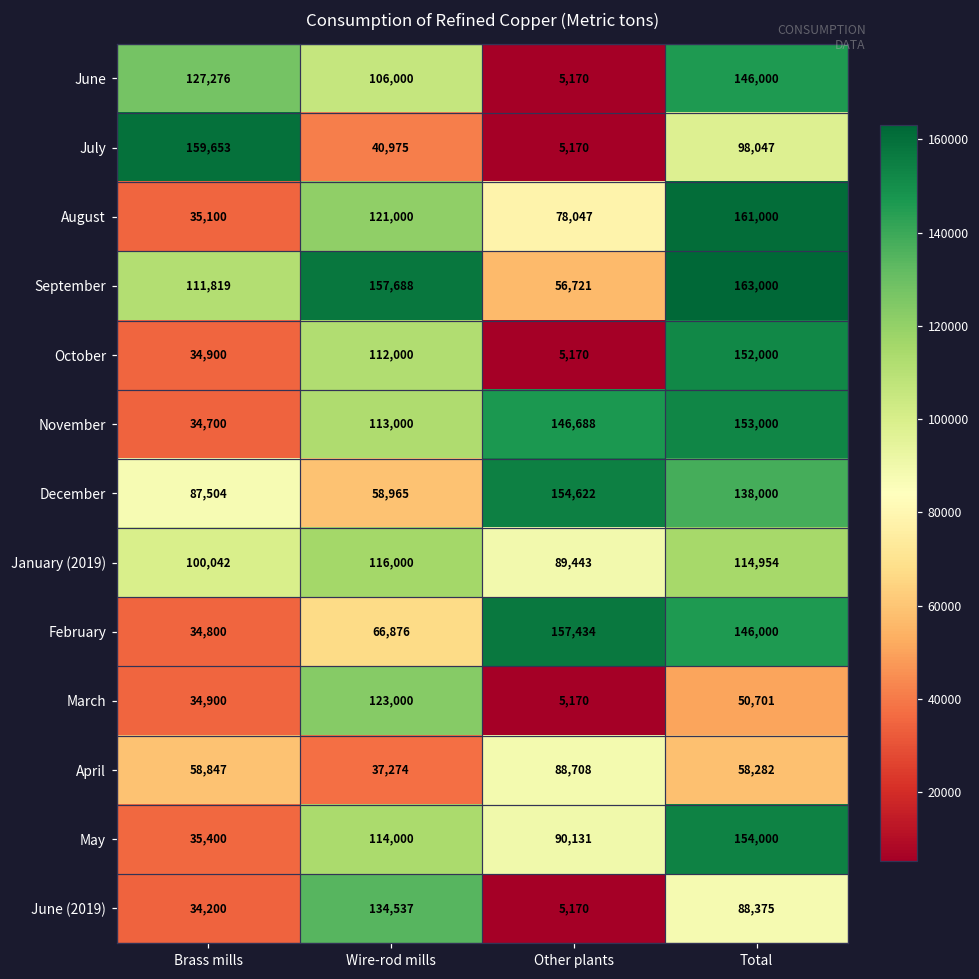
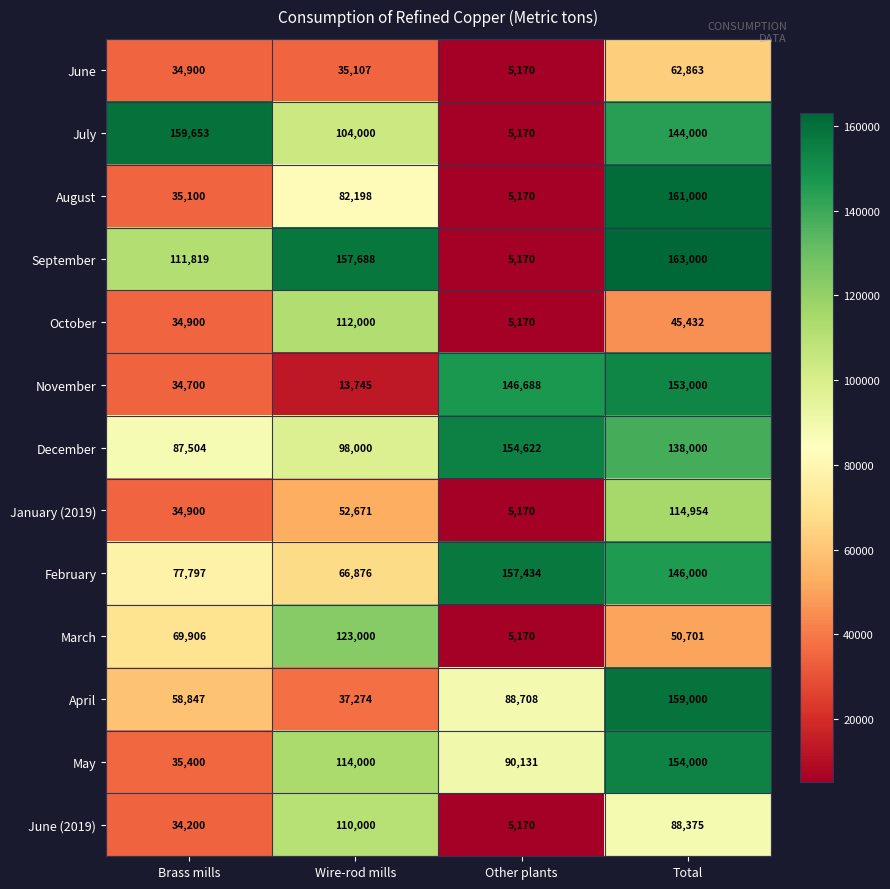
  {
    "June": {
-     "Brass mills": "127,276",
-     "Wire-rod mills": "106,000",
+     "Brass mills": "34,900",
+     "Wire-rod mills": "35,107",
      "Other plants": "5,170",
-     "Total": "146,000"
+     "Total": "62,863"
    },
    "July": {
      "Brass mills": "159,653",
-     "Wire-rod mills": "40,975",
+     "Wire-rod mills": "104,000",
      "Other plants": "5,170",
-     "Total": "98,047"
+     "Total": "144,000"
    },
    "August": {
      "Brass mills": "35,100",
-     "Wire-rod mills": "121,000",
-     "Other plants": "78,047",
+     "Wire-rod mills": "82,198",
+     "Other plants": "5,170",
      "Total": "161,000"
    },
    "September": {
      "Brass mills": "111,819",
      "Wire-rod mills": "157,688",
-     "Other plants": "56,721",
+     "Other plants": "5,170",
      "Total": "163,000"
    },
    "October": {
      "Brass mills": "34,900",
      "Wire-rod mills": "112,000",
      "Other plants": "5,170",
-     "Total": "152,000"
+     "Total": "45,432"
    },
    "November": {
      "Brass mills": "34,700",
-     "Wire-rod mills": "113,000",
+     "Wire-rod mills": "13,745",
      "Other plants": "146,688",
      "Total": "153,000"
    },
    "December": {
      "Brass mills": "87,504",
-     "Wire-rod mills": "58,965",
+     "Wire-rod mills": "98,000",
      "Other plants": "154,622",
      "Total": "138,000"
    },
    "January (2019)": {
-     "Brass mills": "100,042",
-     "Wire-rod mills": "116,000",
-     "Other plants": "89,443",
+     "Brass mills": "34,900",
+     "Wire-rod mills": "52,671",
+     "Other plants": "5,170",
      "Total": "114,954"
    },
    "February": {
-     "Brass mills": "34,800",
+     "Brass mills": "77,797",
      "Wire-rod mills": "66,876",
      "Other plants": "157,434",
      "Total": "146,000"
    },
    "March": {
-     "Brass mills": "34,900",
+     "Brass mills": "69,906",
      "Wire-rod mills": "123,000",
      "Other plants": "5,170",
      "Total": "50,701"
    },
    "April": {
      "Brass mills": "58,847",
      "Wire-rod mills": "37,274",
      "Other plants": "88,708",
-     "Total": "58,282"
+     "Total": "159,000"
    },
    "May": {
      "Brass mills": "35,400",
      "Wire-rod mills": "114,000",
      "Other plants": "90,131",
      "Total": "154,000"
    },
    "June (2019)": {
      "Brass mills": "34,200",
-     "Wire-rod mills": "134,537",
+     "Wire-rod mills": "110,000",
      "Other plants": "5,170",
      "Total": "88,375"
    }
  }
